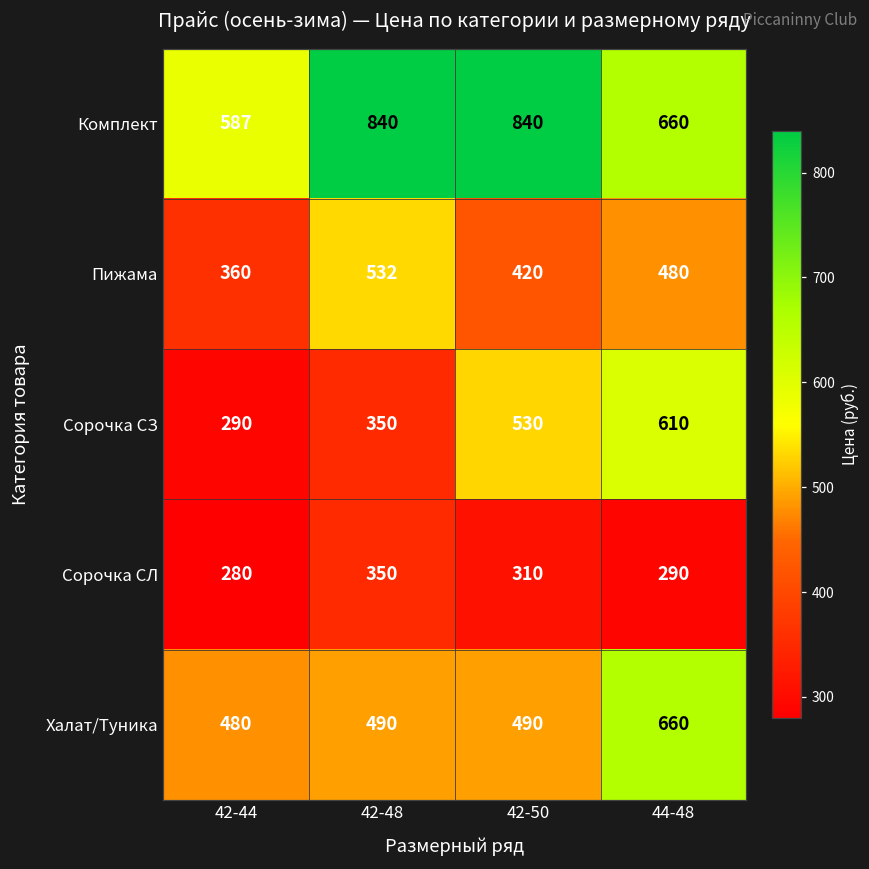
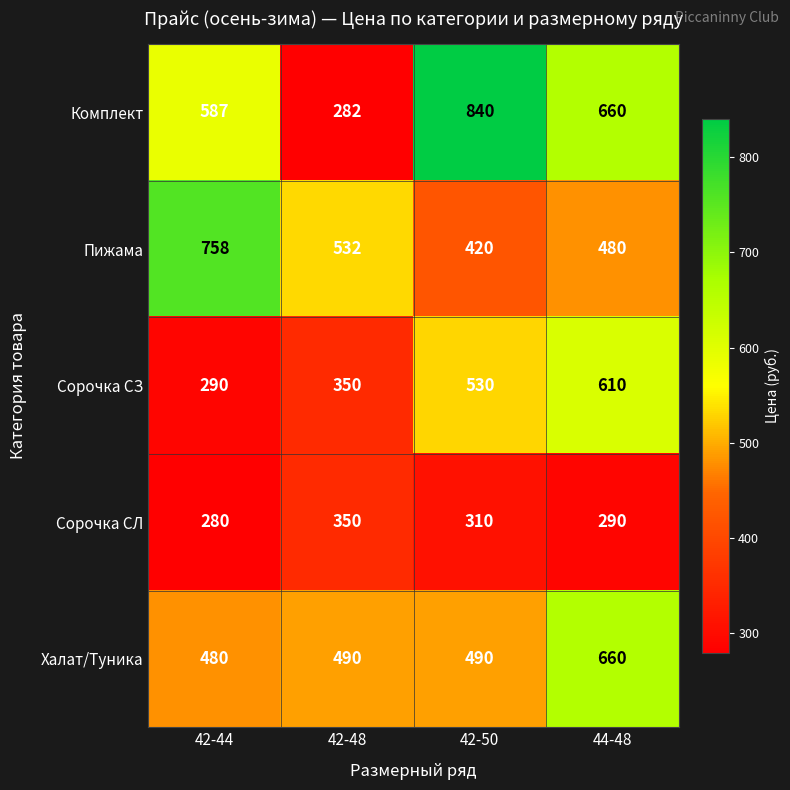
  {
    "Комплект": {
      "42-44": 587,
-     "42-48": 840,
+     "42-48": 282,
      "42-50": 840,
      "44-48": 660
    },
    "Пижама": {
-     "42-44": 360,
+     "42-44": 758,
      "42-48": 532,
      "42-50": 420,
      "44-48": 480
    },
    "Сорочка СЗ": {
      "42-44": 290,
      "42-48": 350,
      "42-50": 530,
      "44-48": 610
    },
    "Сорочка СЛ": {
      "42-44": 280,
      "42-48": 350,
      "42-50": 310,
      "44-48": 290
    },
    "Халат/Туника": {
      "42-44": 480,
      "42-48": 490,
      "42-50": 490,
      "44-48": 660
    }
  }
